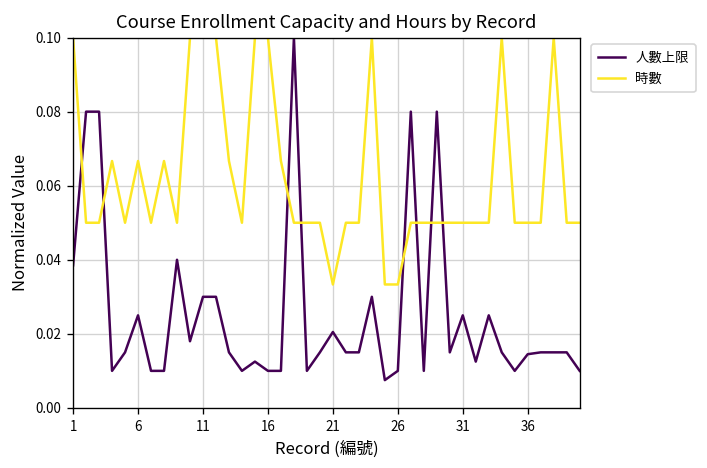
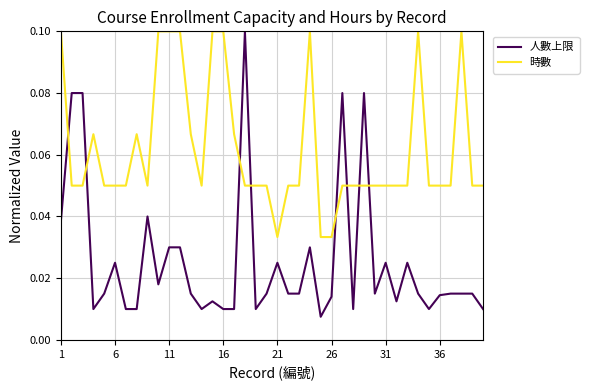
  {
    "人數上限": {
      "1": 0.039,
      "6": 0.025,
      "11": 0.030,
      "16": 0.010,
-     "21": 0.021,
-     "26": 0.010,
+     "21": 0.025,
+     "26": 0.014,
      "31": 0.025,
      "36": 0.014
    },
    "時數": {
      "1": 0.100,
-     "6": 0.067,
+     "6": 0.050,
      "11": 0.100,
      "16": 0.100,
      "21": 0.033,
      "26": 0.033,
      "31": 0.050,
      "36": 0.050
    }
  }
